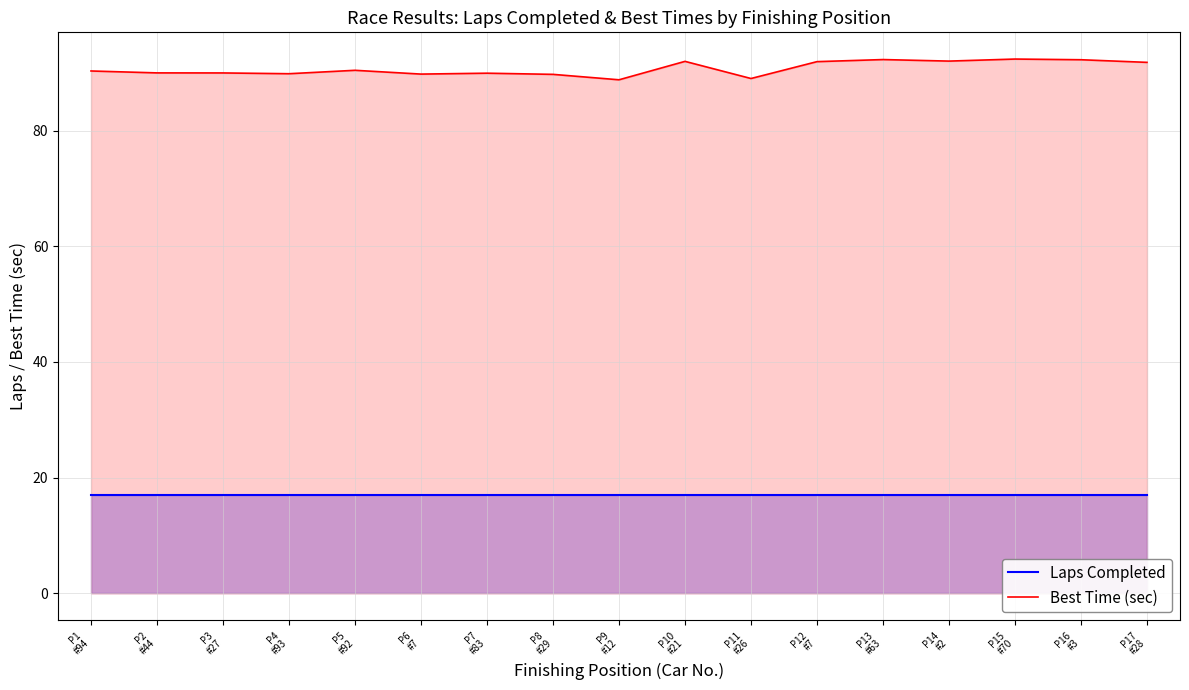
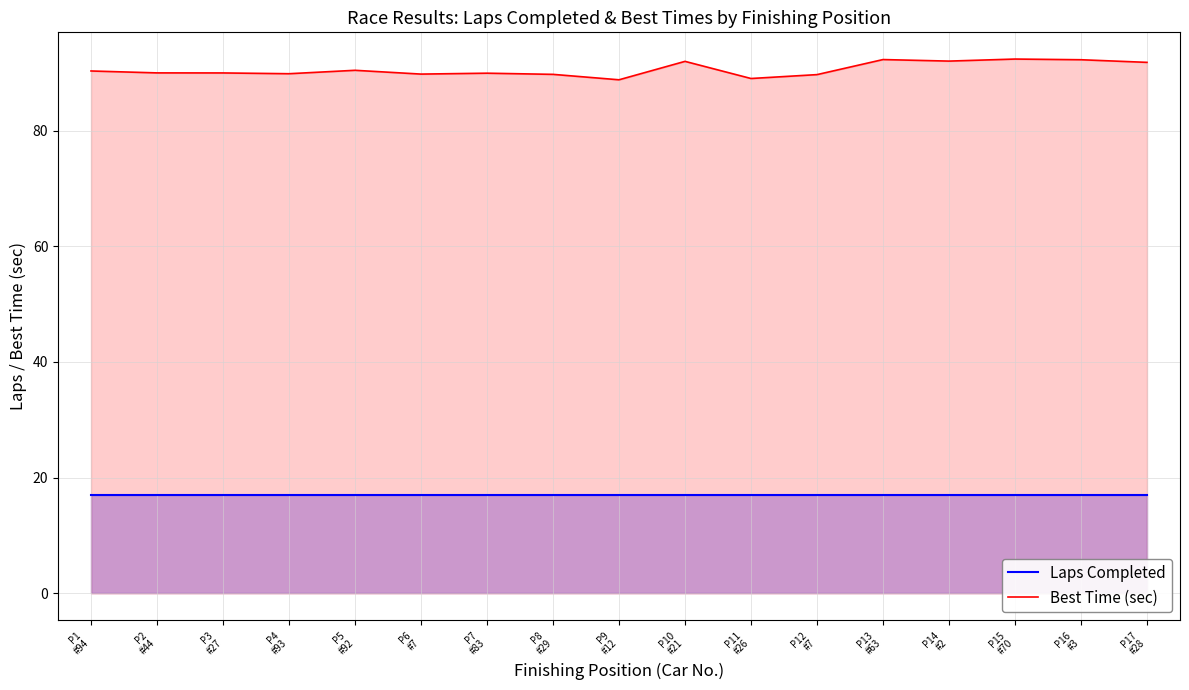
  {
    "Laps Completed": {
      "P1 #94": 17,
      "P2 #44": 17,
      "P3 #27": 17,
      "P4 #93": 17,
      "P5 #92": 17,
      "P6 #7": 17,
      "P7 #83": 17,
      "P8 #29": 17,
      "P9 #12": 17,
      "P10 #21": 17,
      "P11 #26": 17,
      "P12 #7": 17,
      "P13 #63": 17,
      "P14 #2": 17,
      "P15 #70": 17,
      "P16 #3": 17,
      "P17 #28": 17
    },
    "Best Time (sec)": {
      "P1 #94": 90,
      "P2 #44": 90,
      "P3 #27": 90,
      "P4 #93": 90,
      "P5 #92": 90,
      "P6 #7": 90,
      "P7 #83": 90,
      "P8 #29": 90,
      "P9 #12": 89,
      "P10 #21": 92,
      "P11 #26": 89,
-     "P12 #7": 92,
+     "P12 #7": 90,
      "P13 #63": 92,
      "P14 #2": 92,
      "P15 #70": 92,
      "P16 #3": 92,
      "P17 #28": 92
    }
  }
